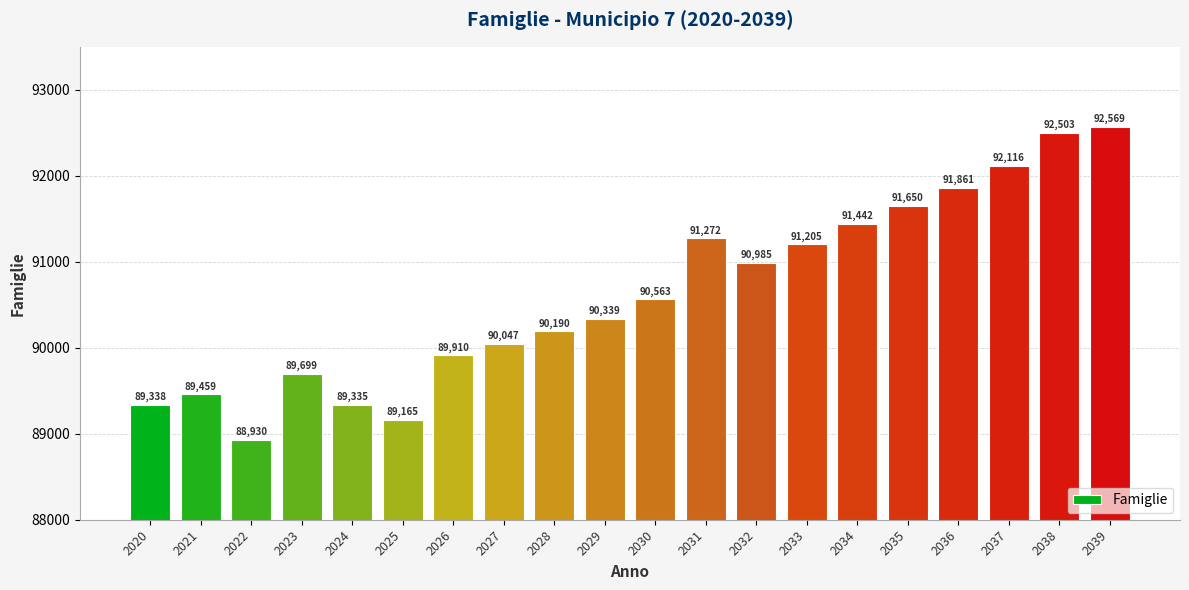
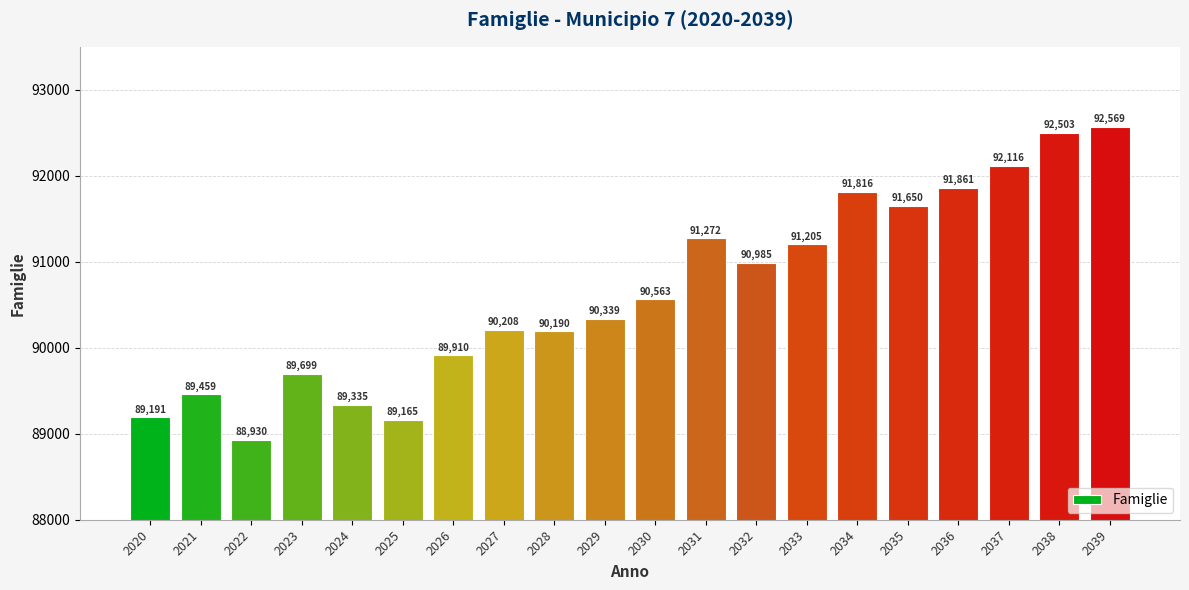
  {
-   "2020": "89,338",
+   "2020": "89,191",
    "2021": "89,459",
    "2022": "88,930",
    "2023": "89,699",
    "2024": "89,335",
    "2025": "89,165",
    "2026": "89,910",
-   "2027": "90,047",
+   "2027": "90,208",
    "2028": "90,190",
    "2029": "90,339",
    "2030": "90,563",
    "2031": "91,272",
    "2032": "90,985",
    "2033": "91,205",
-   "2034": "91,442",
+   "2034": "91,816",
    "2035": "91,650",
    "2036": "91,861",
    "2037": "92,116",
    "2038": "92,503",
    "2039": "92,569"
  }
